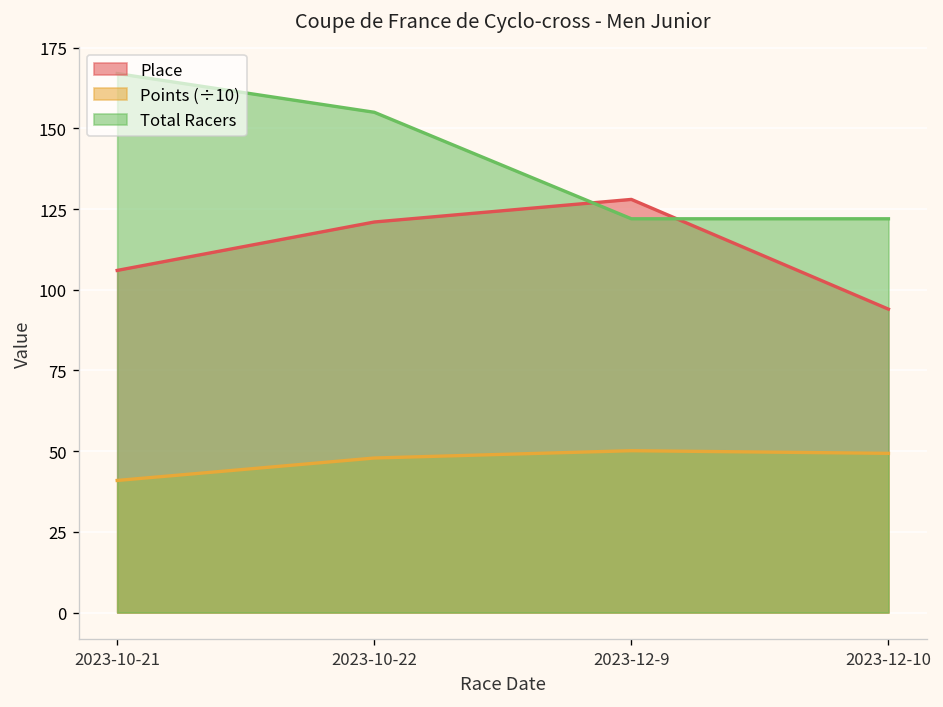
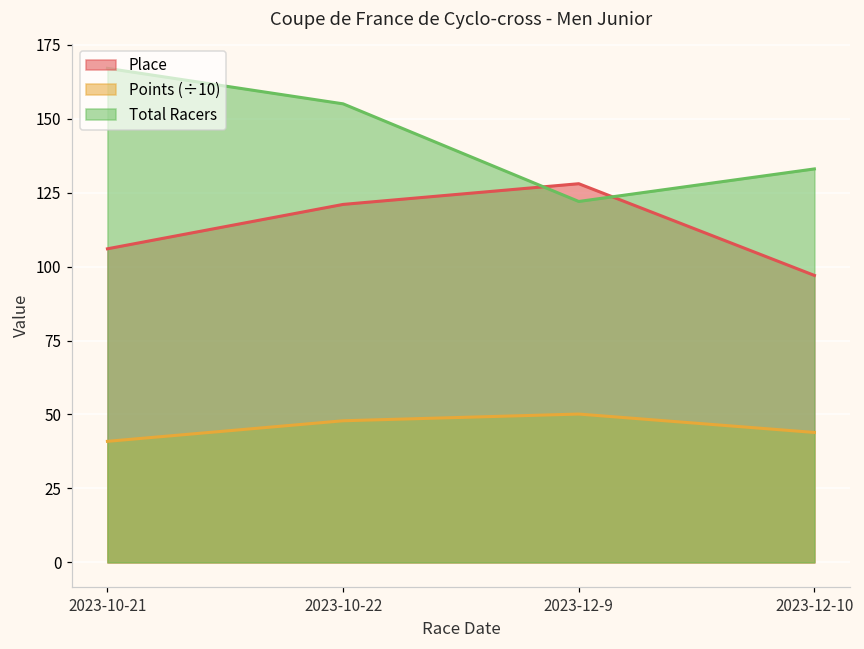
  {
    "Place": {
      "2023-10-21": 106,
      "2023-10-22": 121,
      "2023-12-9": 128,
-     "2023-12-10": 94
+     "2023-12-10": 97
    },
    "Points (÷10)": {
      "2023-10-21": 41,
      "2023-10-22": 48,
      "2023-12-9": 50,
-     "2023-12-10": 49
+     "2023-12-10": 44
    },
    "Total Racers": {
      "2023-10-22": 155,
      "2023-12-9": 122,
-     "2023-12-10": 122
+     "2023-12-10": 133
    }
  }
